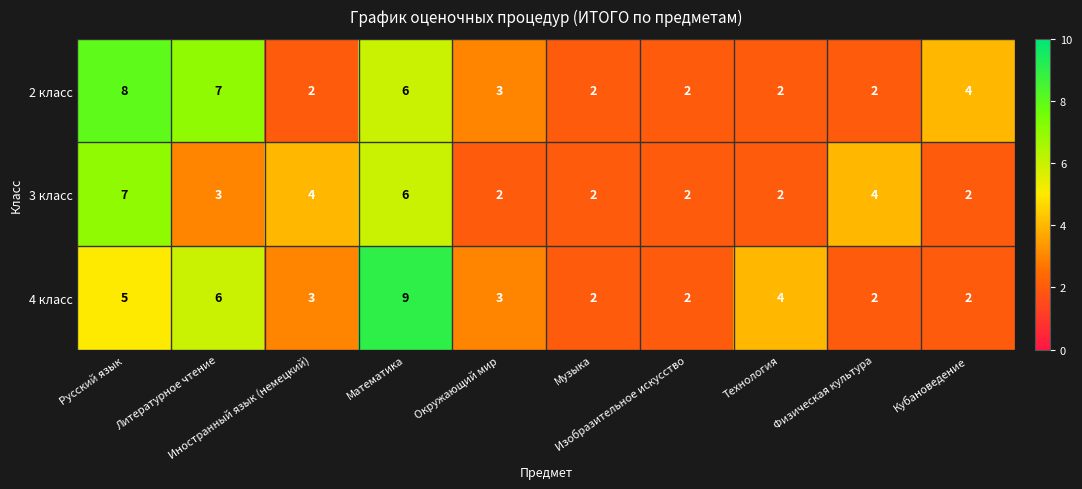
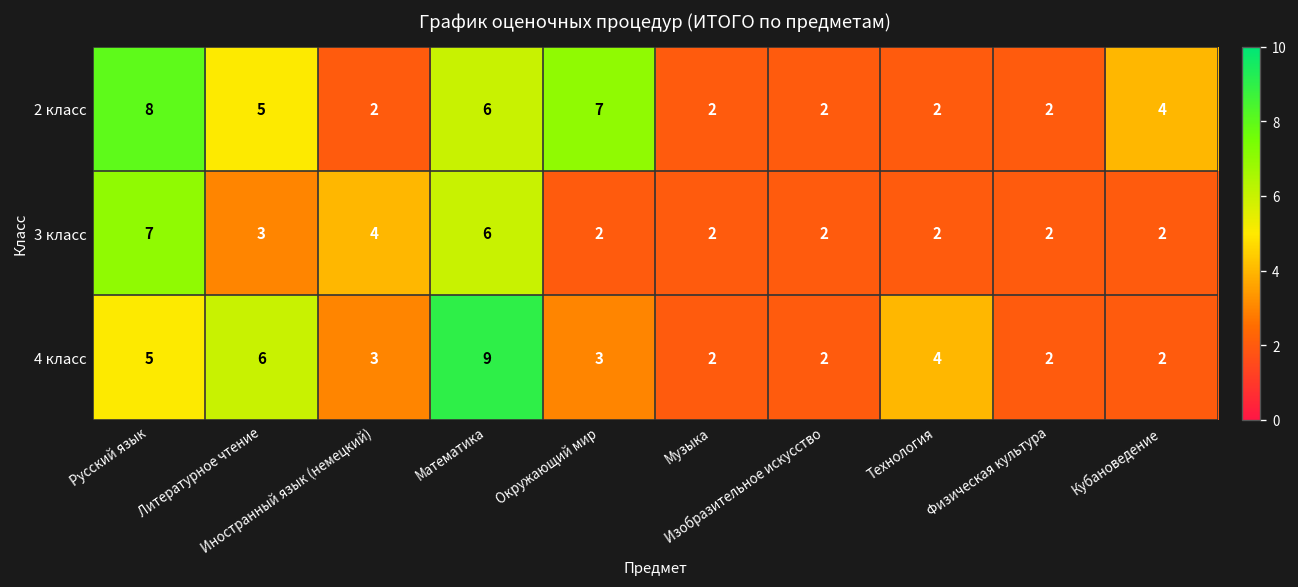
  {
    "2 класс": {
      "Русский язык": 8,
-     "Литературное чтение": 7,
+     "Литературное чтение": 5,
      "Иностранный язык (немецкий)": 2,
      "Математика": 6,
-     "Окружающий мир": 3,
+     "Окружающий мир": 7,
      "Музыка": 2,
      "Изобразительное искусство": 2,
      "Технология": 2,
      "Физическая культура": 2,
      "Кубановедение": 4
    },
    "3 класс": {
      "Русский язык": 7,
      "Литературное чтение": 3,
      "Иностранный язык (немецкий)": 4,
      "Математика": 6,
      "Окружающий мир": 2,
      "Музыка": 2,
      "Изобразительное искусство": 2,
      "Технология": 2,
-     "Физическая культура": 4,
+     "Физическая культура": 2,
      "Кубановедение": 2
    },
    "4 класс": {
      "Русский язык": 5,
      "Литературное чтение": 6,
      "Иностранный язык (немецкий)": 3,
      "Математика": 9,
      "Окружающий мир": 3,
      "Музыка": 2,
      "Изобразительное искусство": 2,
      "Технология": 4,
      "Физическая культура": 2,
      "Кубановедение": 2
    }
  }
